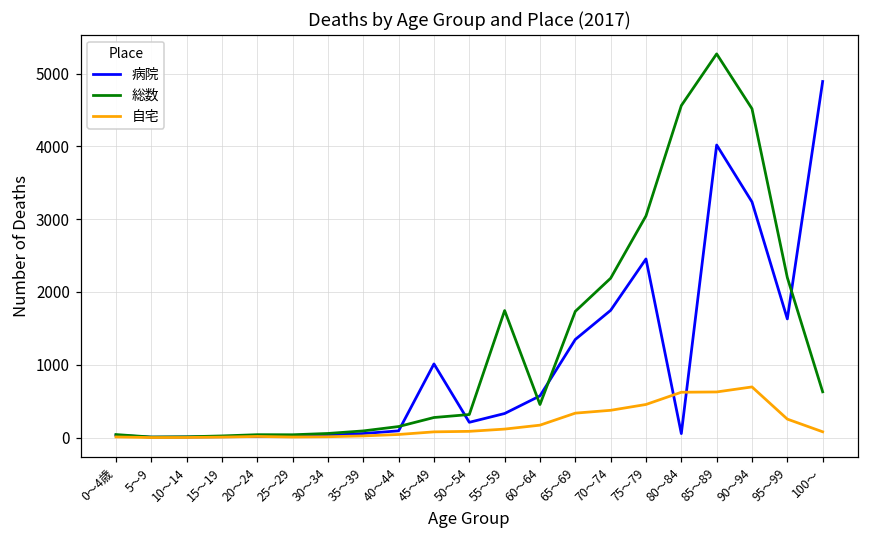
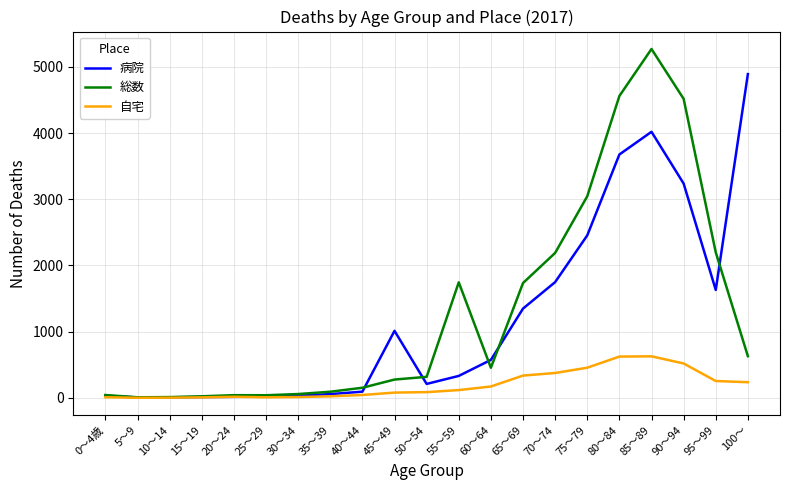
  {
    "病院": {
      "40～44": 100,
      "45～49": 1000,
      "50～54": 200,
      "55～59": 300,
      "60～64": 600,
      "65～69": 1300,
      "70～74": 1700,
      "75～79": 2500,
-     "80～84": 100,
+     "80～84": 3700,
      "85～89": 4000,
      "90～94": 3200,
      "95～99": 1600,
      "100～": 4900
    },
    "総数": {
      "40～44": 200,
      "45～49": 300,
      "50～54": 300,
      "55～59": 1700,
      "60～64": 500,
      "65～69": 1700,
      "70～74": 2200,
      "75～79": 3000,
      "80～84": 4600,
      "85～89": 5300,
      "90～94": 4500,
      "95～99": 2200,
      "100～": 600
    },
    "自宅": {
      "40～44": 0,
      "45～49": 100,
      "50～54": 100,
      "55～59": 100,
      "60～64": 200,
      "65～69": 300,
      "70～74": 400,
      "75～79": 500,
      "80～84": 600,
      "85～89": 600,
-     "90～94": 700,
+     "90～94": 500,
      "95～99": 300,
-     "100～": 100
+     "100～": 200
    }
  }
